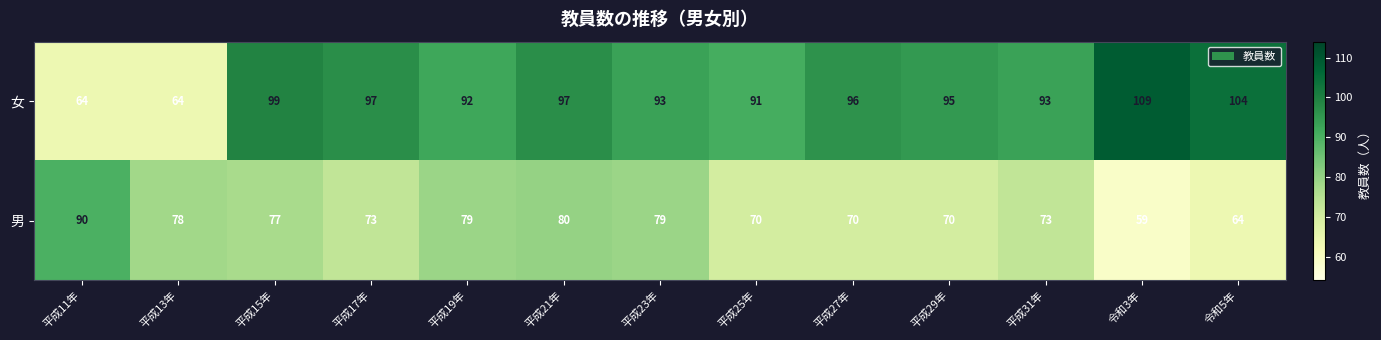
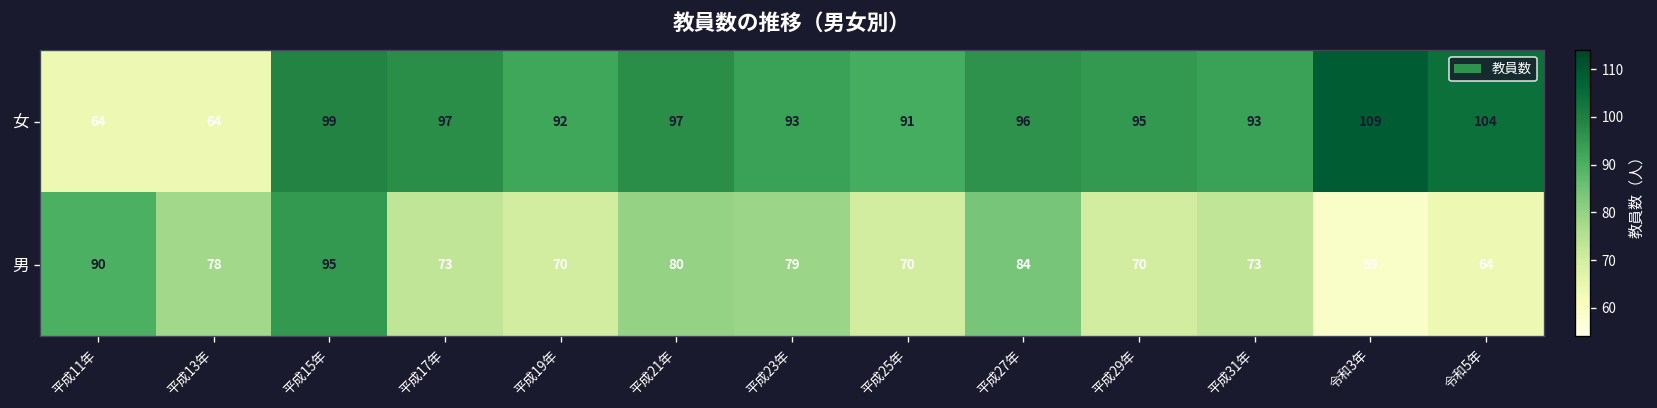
  {
    "女": {
      "平成11年": 64,
      "平成13年": 64,
      "平成15年": 99,
      "平成17年": 97,
      "平成19年": 92,
      "平成21年": 97,
      "平成23年": 93,
      "平成25年": 91,
      "平成27年": 96,
      "平成29年": 95,
      "平成31年": 93,
      "令和3年": 109,
      "令和5年": 104
    },
    "男": {
      "平成11年": 90,
      "平成13年": 78,
-     "平成15年": 77,
+     "平成15年": 95,
      "平成17年": 73,
-     "平成19年": 79,
+     "平成19年": 70,
      "平成21年": 80,
      "平成23年": 79,
      "平成25年": 70,
-     "平成27年": 70,
+     "平成27年": 84,
      "平成29年": 70,
      "平成31年": 73,
      "令和3年": 59,
      "令和5年": 64
    }
  }
